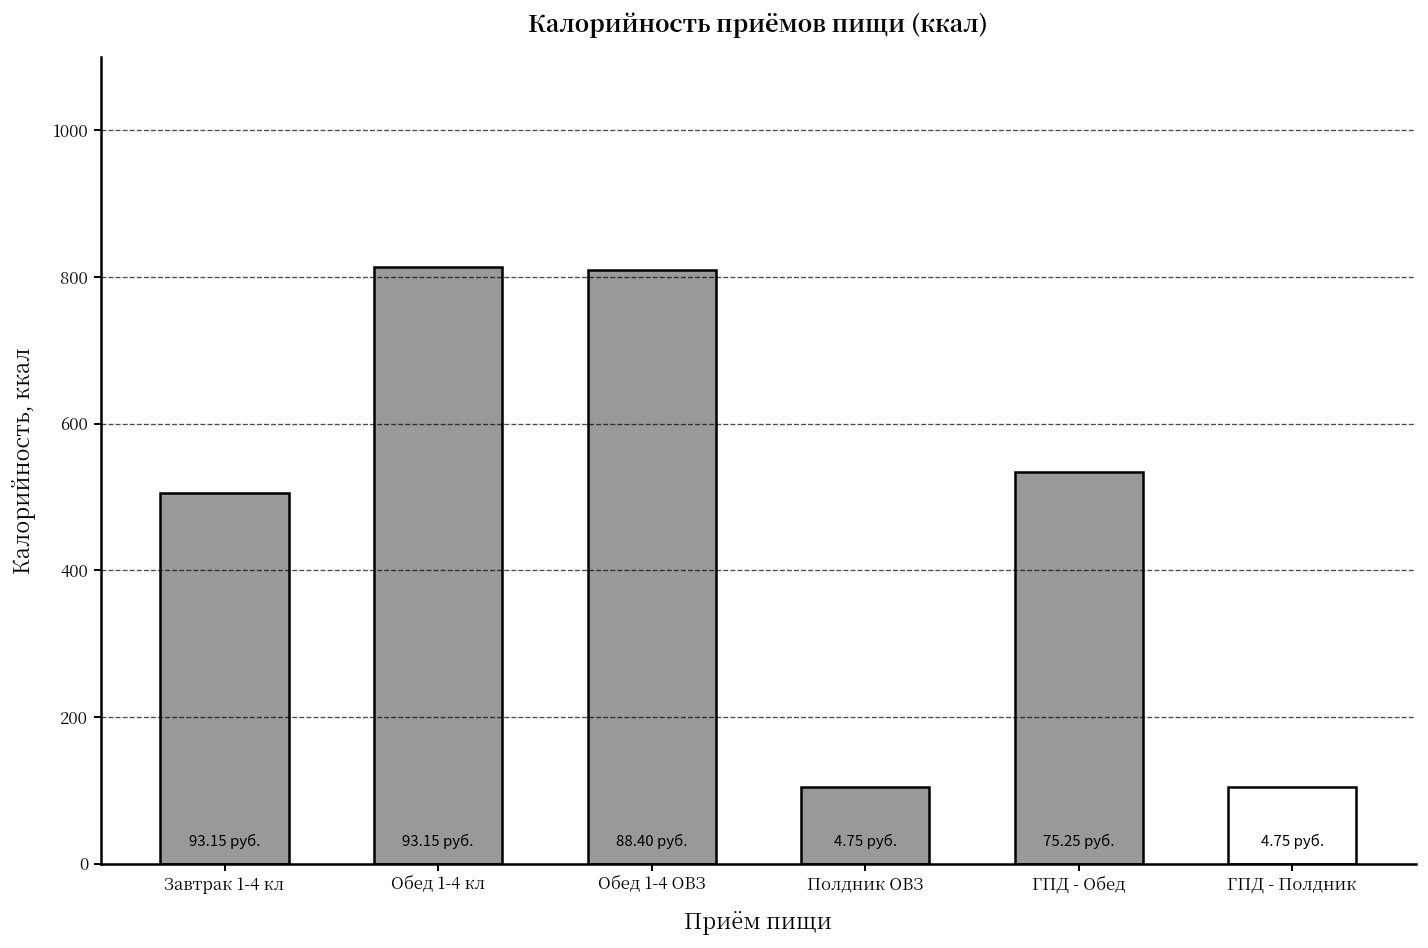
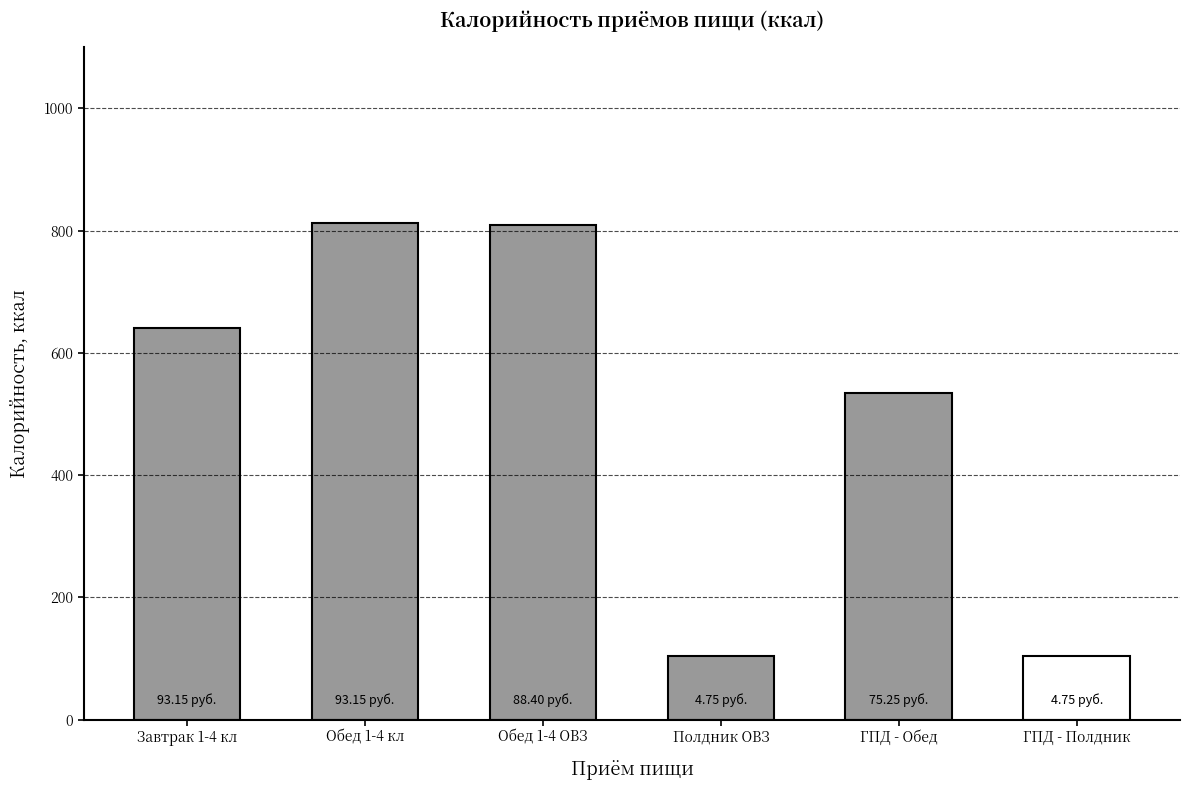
  {
-   "Завтрак 1-4 кл": 510
+   "Завтрак 1-4 кл": 640
  }
